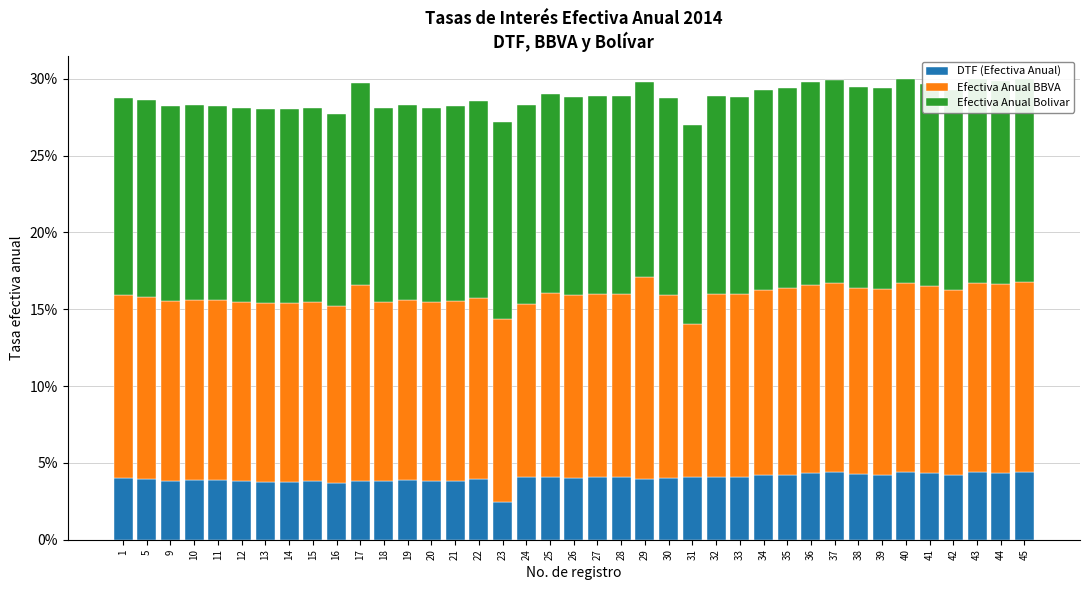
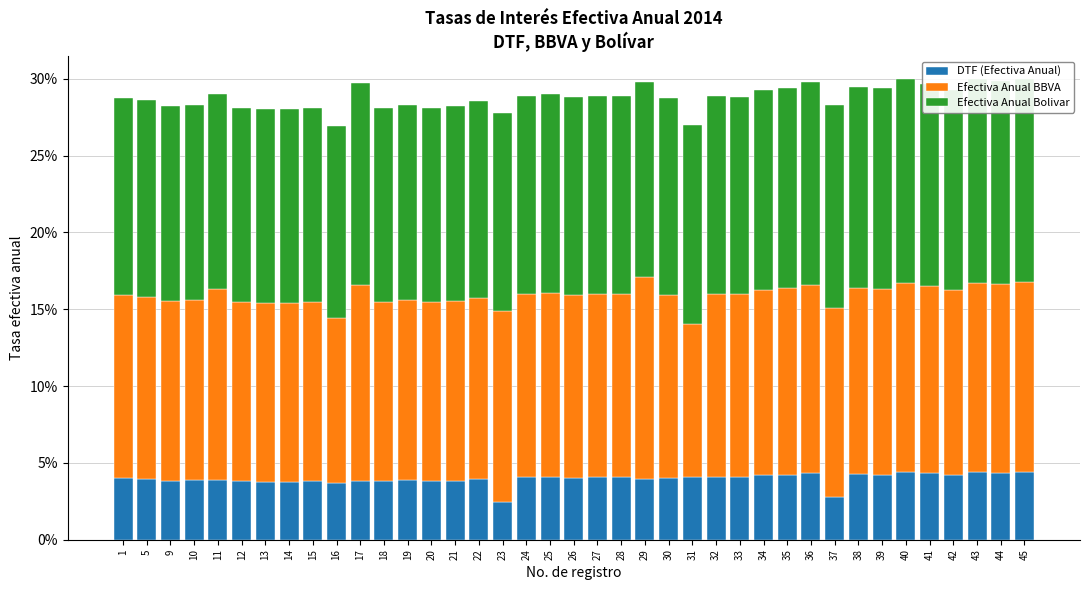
  {
    "DTF (Efectiva Anual)": {
      "1": "4.0%",
      "5": "4.0%",
      "9": "3.9%",
      "10": "3.9%",
      "11": "3.9%",
      "12": "3.8%",
      "13": "3.8%",
      "14": "3.8%",
      "15": "3.8%",
      "16": "3.7%",
      "17": "3.8%",
      "18": "3.8%",
      "19": "3.9%",
      "20": "3.8%",
      "21": "3.9%",
      "22": "4.0%",
      "23": "2.5%",
      "24": "4.1%",
      "25": "4.1%",
      "26": "4.0%",
      "27": "4.1%",
      "28": "4.1%",
      "29": "3.9%",
      "30": "4.0%",
      "31": "4.1%",
      "32": "4.1%",
      "33": "4.1%",
      "34": "4.2%",
      "35": "4.2%",
      "36": "4.4%",
-     "37": "4.4%",
+     "37": "2.8%",
      "38": "4.3%",
      "39": "4.2%",
      "40": "4.4%",
      "41": "4.3%",
      "42": "4.2%",
      "43": "4.4%",
      "44": "4.4%",
      "45": "4.4%"
    },
    "Efectiva Anual BBVA": {
      "1": "11.9%",
      "5": "11.8%",
      "9": "11.7%",
      "10": "11.7%",
-     "11": "11.7%",
+     "11": "12.4%",
      "12": "11.7%",
      "13": "11.6%",
      "14": "11.6%",
      "15": "11.7%",
-     "16": "11.5%",
+     "16": "10.7%",
      "17": "12.8%",
      "18": "11.7%",
      "19": "11.7%",
      "20": "11.7%",
      "21": "11.7%",
      "22": "11.8%",
-     "23": "11.9%",
-     "24": "11.3%",
+     "23": "12.4%",
+     "24": "11.9%",
      "25": "12.0%",
      "26": "11.9%",
      "27": "11.9%",
      "28": "11.9%",
      "29": "13.2%",
      "30": "11.9%",
      "31": "10.0%",
      "32": "11.9%",
      "33": "11.9%",
      "34": "12.1%",
      "35": "12.1%",
      "36": "12.2%",
      "37": "12.3%",
      "38": "12.1%",
      "39": "12.1%",
      "40": "12.3%",
      "41": "12.2%",
      "42": "12.1%",
      "43": "12.3%",
      "44": "12.3%",
      "45": "12.3%"
    },
    "Efectiva Anual Bolivar": {
      "1": "12.9%",
      "5": "12.8%",
      "9": "12.7%",
      "10": "12.7%",
      "11": "12.7%",
      "12": "12.6%",
      "13": "12.6%",
      "14": "12.6%",
      "15": "12.6%",
      "16": "12.5%",
      "17": "13.2%",
      "18": "12.6%",
      "19": "12.7%",
      "20": "12.6%",
      "21": "12.7%",
      "22": "12.8%",
      "23": "12.8%",
      "24": "12.9%",
      "25": "12.9%",
      "26": "12.9%",
      "27": "12.9%",
      "28": "12.9%",
      "29": "12.7%",
      "30": "12.9%",
      "31": "12.9%",
      "32": "12.9%",
      "33": "12.9%",
      "34": "13.0%",
      "35": "13.1%",
      "36": "13.2%",
      "37": "13.2%",
      "38": "13.1%",
      "39": "13.1%",
      "40": "13.2%"
    }
  }
